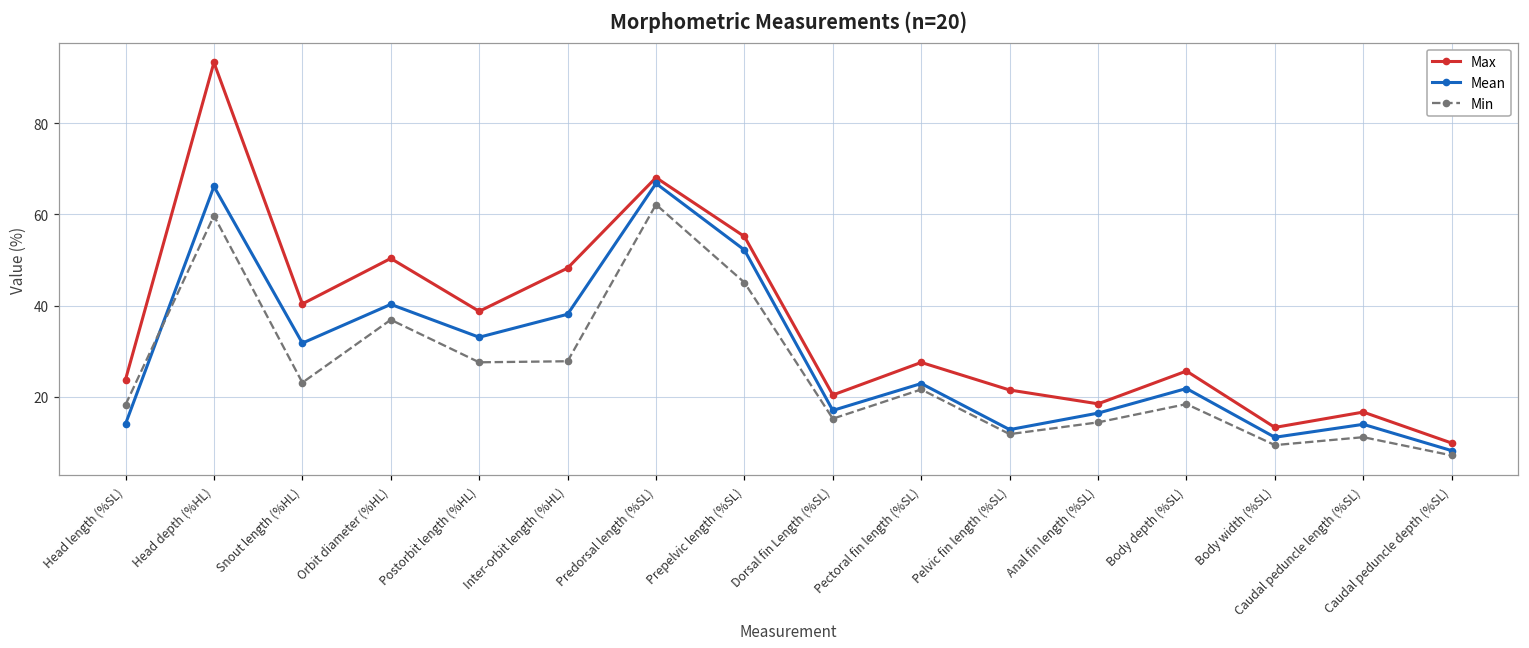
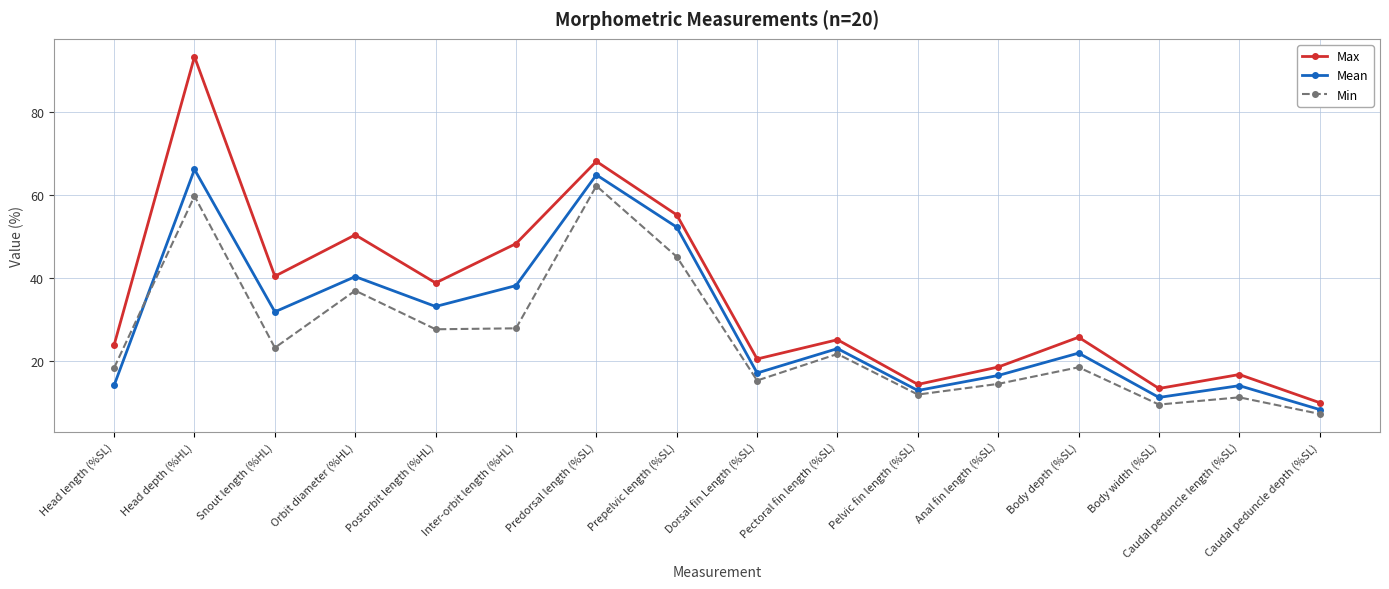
  {
    "Max": {
      "Head length (%SL)": 24,
      "Head depth (%HL)": 93,
      "Snout length (%HL)": 40,
      "Orbit diameter (%HL)": 50,
      "Postorbit length (%HL)": 39,
      "Inter-orbit length (%HL)": 48,
      "Predorsal length (%SL)": 68,
      "Prepelvic length (%SL)": 55,
      "Dorsal fin Length (%SL)": 20,
-     "Pectoral fin length (%SL)": 28,
-     "Pelvic fin length (%SL)": 21,
+     "Pectoral fin length (%SL)": 25,
+     "Pelvic fin length (%SL)": 14,
      "Anal fin length (%SL)": 18,
      "Body depth (%SL)": 26,
      "Body width (%SL)": 13,
      "Caudal peduncle length (%SL)": 17,
      "Caudal peduncle depth (%SL)": 10
    },
    "Mean": {
      "Head length (%SL)": 14,
      "Head depth (%HL)": 66,
      "Snout length (%HL)": 32,
      "Orbit diameter (%HL)": 40,
      "Postorbit length (%HL)": 33,
      "Inter-orbit length (%HL)": 38,
-     "Predorsal length (%SL)": 67,
+     "Predorsal length (%SL)": 65,
      "Prepelvic length (%SL)": 52,
      "Dorsal fin Length (%SL)": 17,
      "Pectoral fin length (%SL)": 23,
      "Pelvic fin length (%SL)": 13,
      "Anal fin length (%SL)": 16,
      "Body depth (%SL)": 22,
      "Body width (%SL)": 11,
      "Caudal peduncle length (%SL)": 14,
      "Caudal peduncle depth (%SL)": 8
    },
    "Min": {
      "Head length (%SL)": 18,
      "Head depth (%HL)": 60,
      "Snout length (%HL)": 23,
      "Orbit diameter (%HL)": 37,
      "Postorbit length (%HL)": 28,
      "Inter-orbit length (%HL)": 28,
      "Predorsal length (%SL)": 62,
      "Prepelvic length (%SL)": 45,
      "Dorsal fin Length (%SL)": 15,
      "Pectoral fin length (%SL)": 22,
      "Pelvic fin length (%SL)": 12,
      "Anal fin length (%SL)": 14,
      "Body depth (%SL)": 18,
      "Body width (%SL)": 9,
      "Caudal peduncle length (%SL)": 11,
      "Caudal peduncle depth (%SL)": 7
    }
  }
